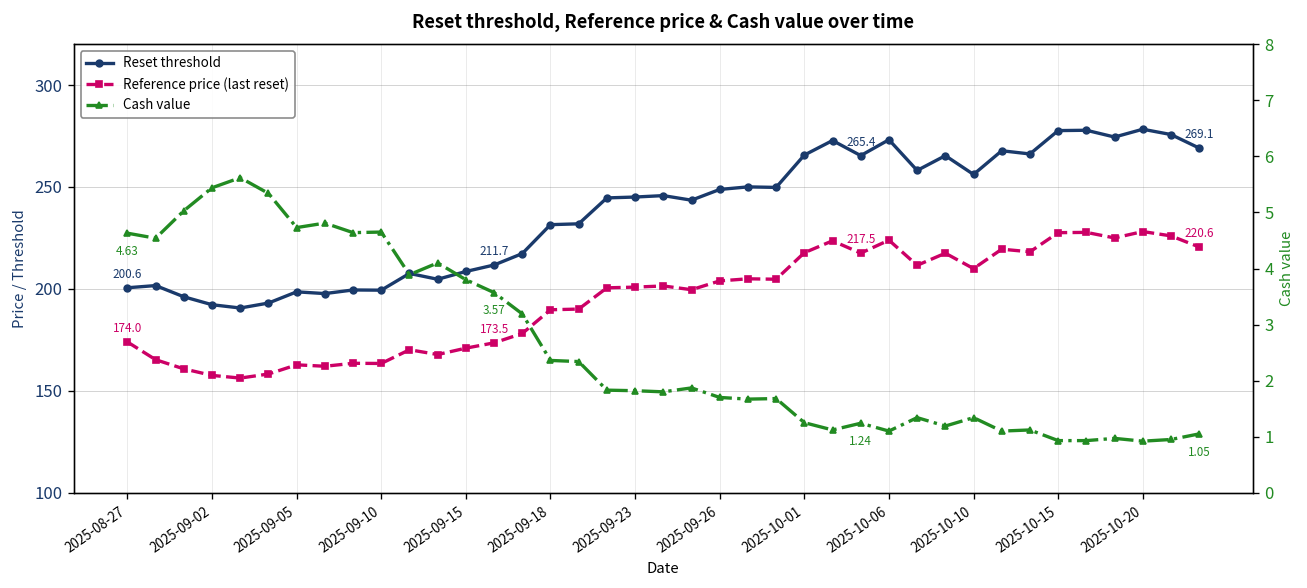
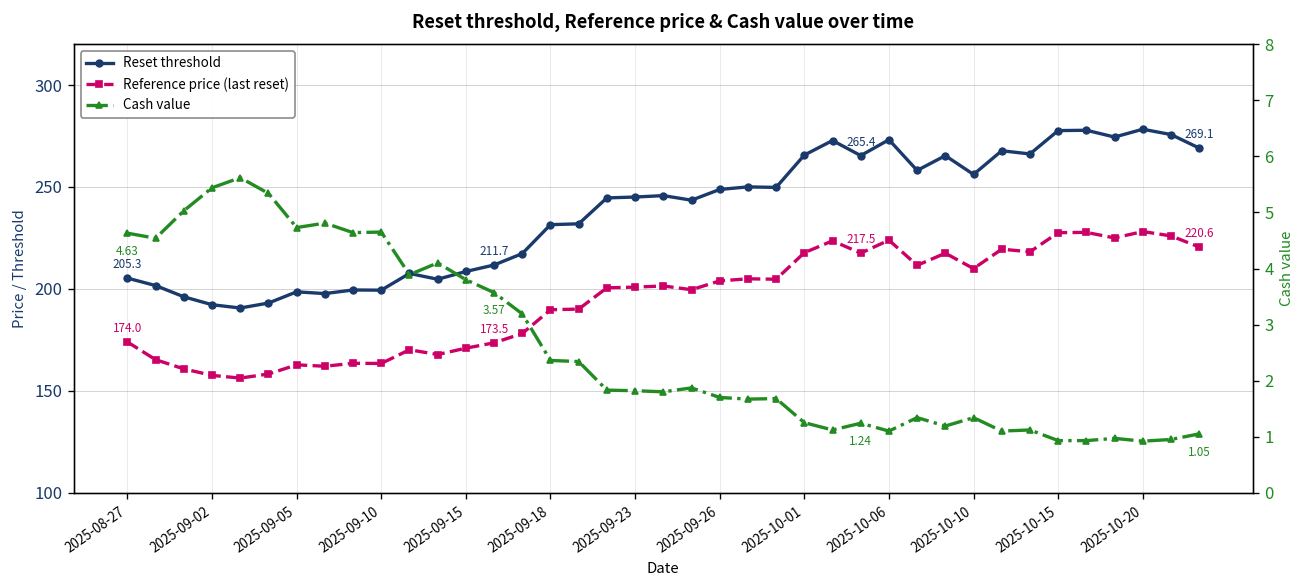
  {
    "Reset threshold": {
-     "2025-08-27": 200.6
+     "2025-08-27": 205.3
    },
    "Reference price (last reset)": {
      "2025-08-27": 174.0
    },
    "Cash value": {
      "2025-08-27": 4.63
    }
  }
